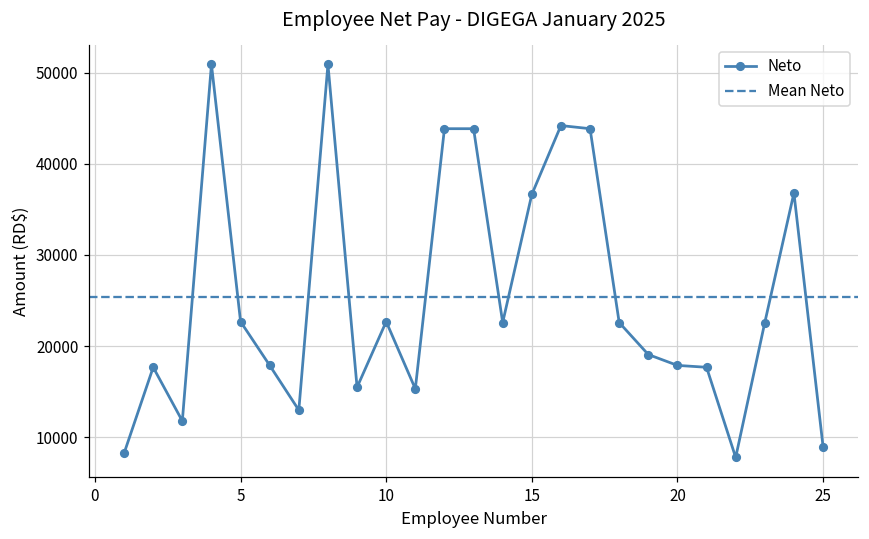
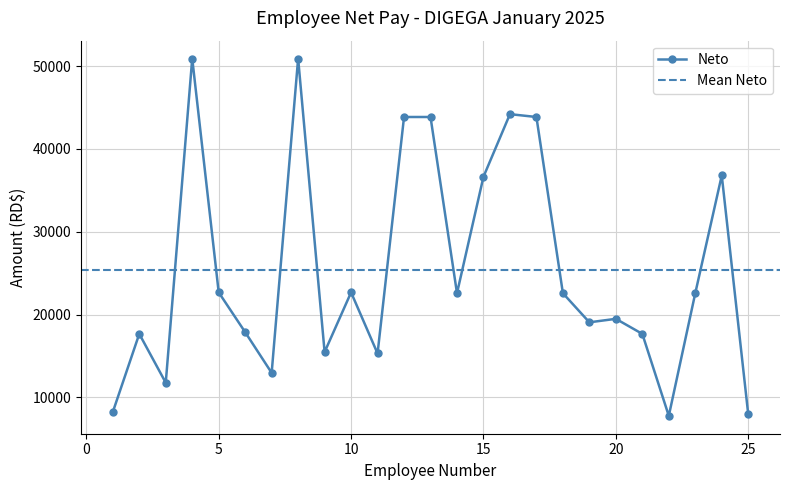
  {
    "5": 23000,
    "10": 23000,
    "15": 37000,
-   "20": 18000,
-   "25": 9000
+   "20": 19000,
+   "25": 8000
  }
